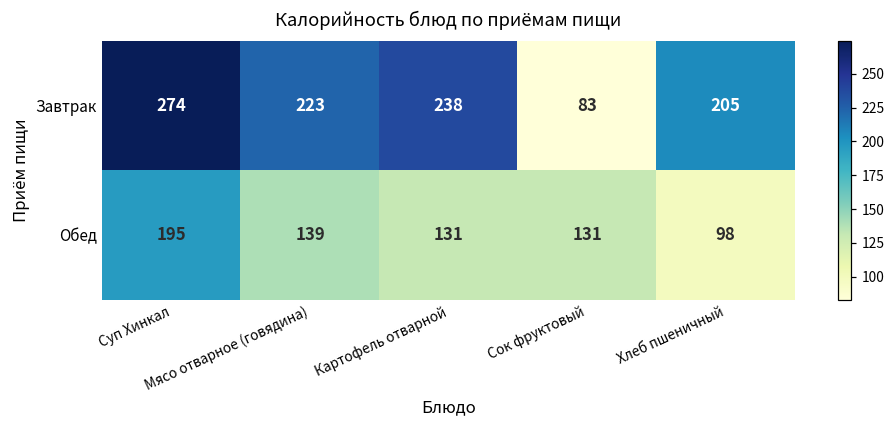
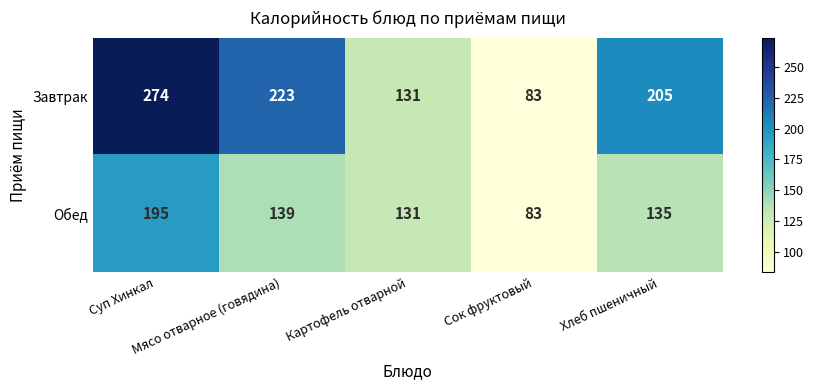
  {
    "Завтрак": {
      "Суп Хинкал": 274,
      "Мясо отварное (говядина)": 223,
-     "Картофель отварной": 238,
+     "Картофель отварной": 131,
      "Сок фруктовый": 83,
      "Хлеб пшеничный": 205
    },
    "Обед": {
      "Суп Хинкал": 195,
      "Мясо отварное (говядина)": 139,
      "Картофель отварной": 131,
-     "Сок фруктовый": 131,
-     "Хлеб пшеничный": 98
+     "Сок фруктовый": 83,
+     "Хлеб пшеничный": 135
    }
  }
